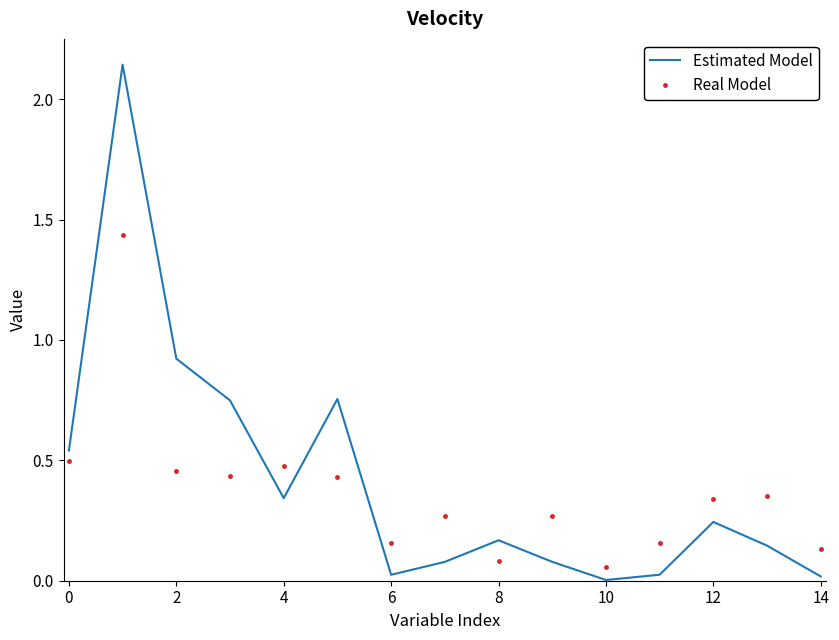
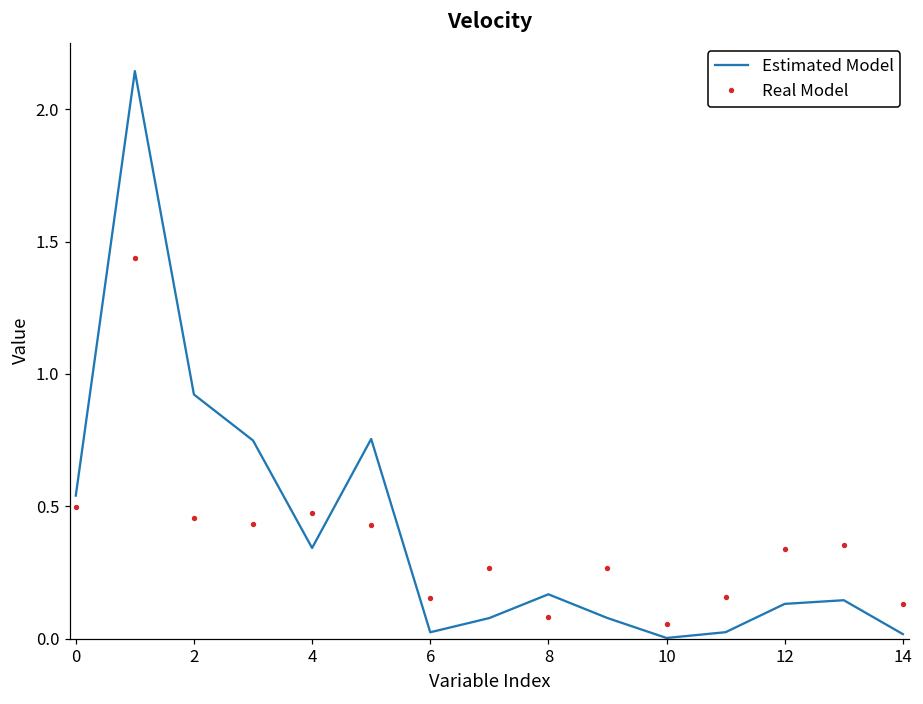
  {
    "Estimated Model": {
      "0": 0.54,
      "2": 0.92,
      "4": 0.34,
      "6": 0.02,
      "8": 0.17,
      "10": 0.00,
-     "12": 0.24,
+     "12": 0.13,
      "14": 0.02
    },
    "Real Model": {
      "0": 0.50,
      "2": 0.46,
      "4": 0.47,
      "6": 0.16,
      "8": 0.08,
      "10": 0.06,
      "12": 0.34,
      "14": 0.13
    }
  }
